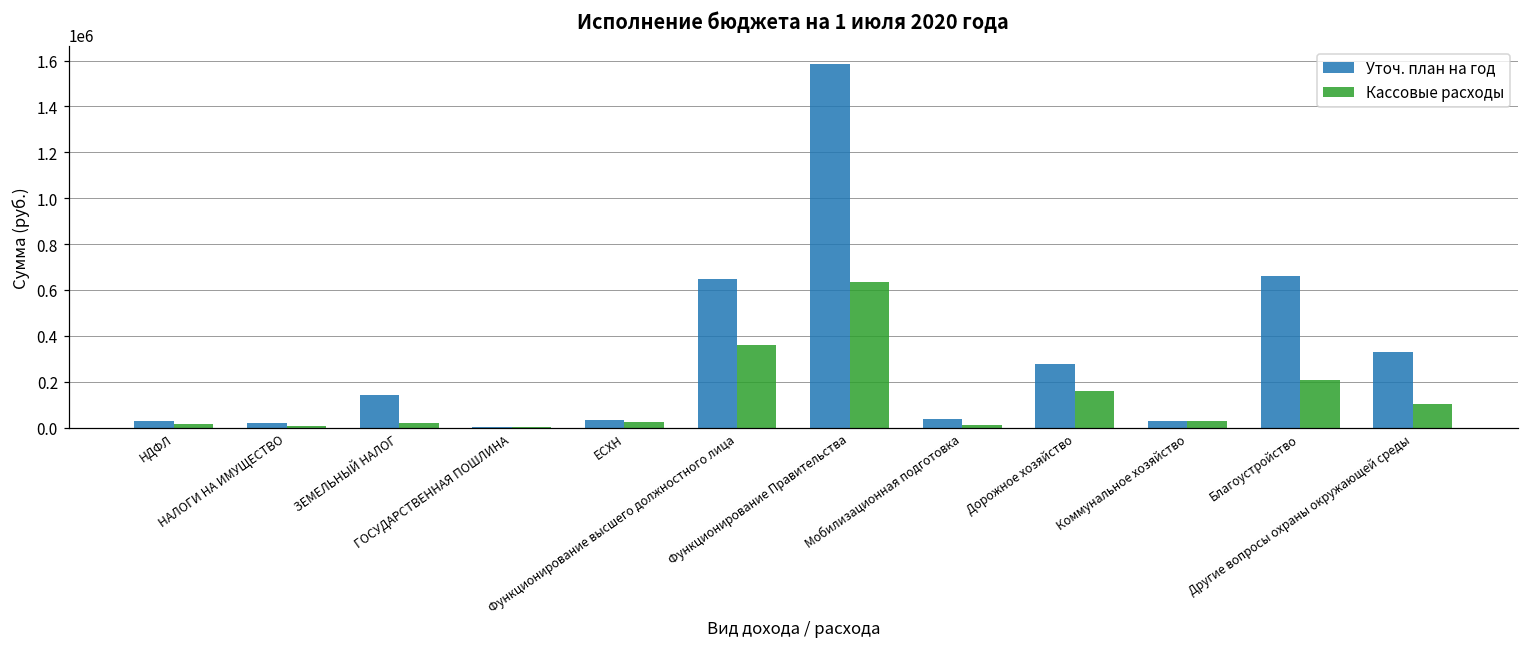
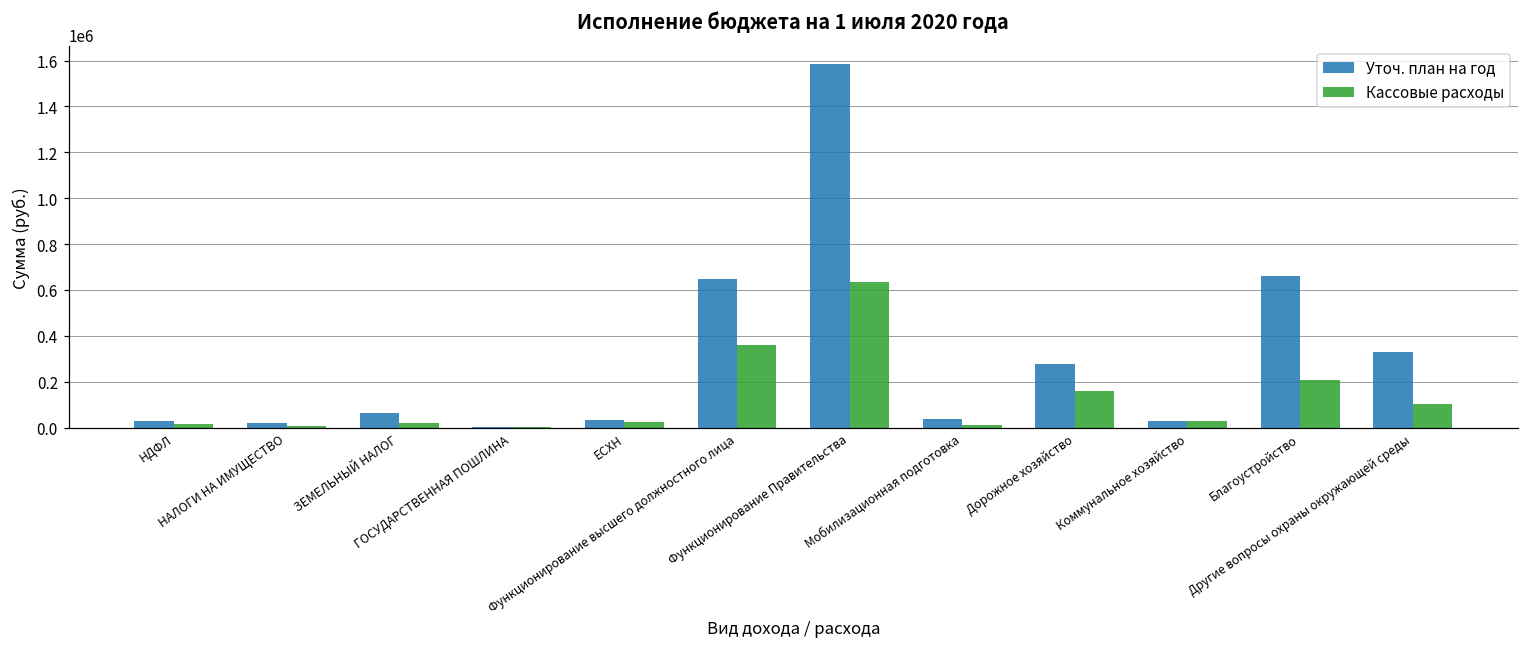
  {
    "Уточ. план на год": {
      "НДФЛ": 30000,
      "НАЛОГИ НА ИМУЩЕСТВО": 20000,
-     "ЗЕМЕЛЬНЫЙ НАЛОГ": 140000,
+     "ЗЕМЕЛЬНЫЙ НАЛОГ": 60000,
      "ЕСХН": 40000,
      "Функционирование высшего должностного лица": 650000,
      "Функционирование Правительства": 1580000,
      "Мобилизационная подготовка": 40000,
      "Дорожное хозяйство": 280000,
      "Коммунальное хозяйство": 30000,
      "Благоустройство": 660000,
      "Другие вопросы охраны окружающей среды": 330000
    },
    "Кассовые расходы": {
      "НДФЛ": 10000,
      "ЗЕМЕЛЬНЫЙ НАЛОГ": 20000,
      "ЕСХН": 20000,
      "Функционирование высшего должностного лица": 360000,
      "Функционирование Правительства": 630000,
      "Дорожное хозяйство": 160000,
      "Коммунальное хозяйство": 30000,
      "Благоустройство": 210000,
      "Другие вопросы охраны окружающей среды": 100000
    }
  }
